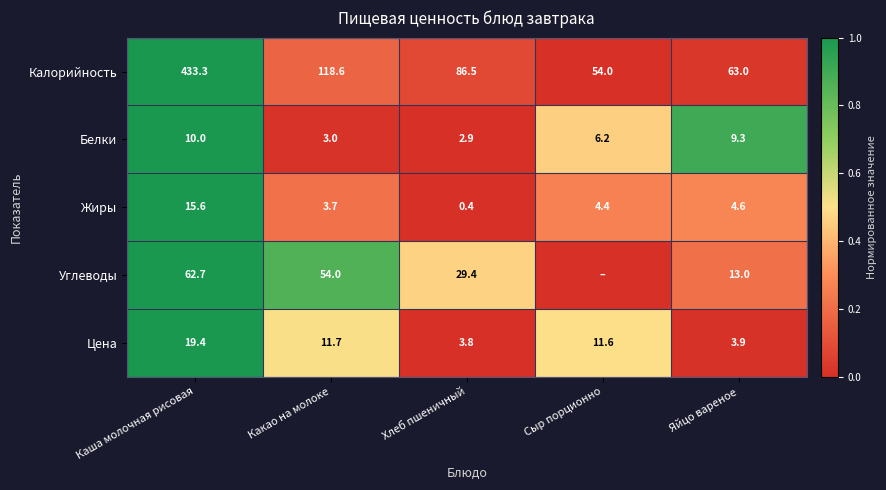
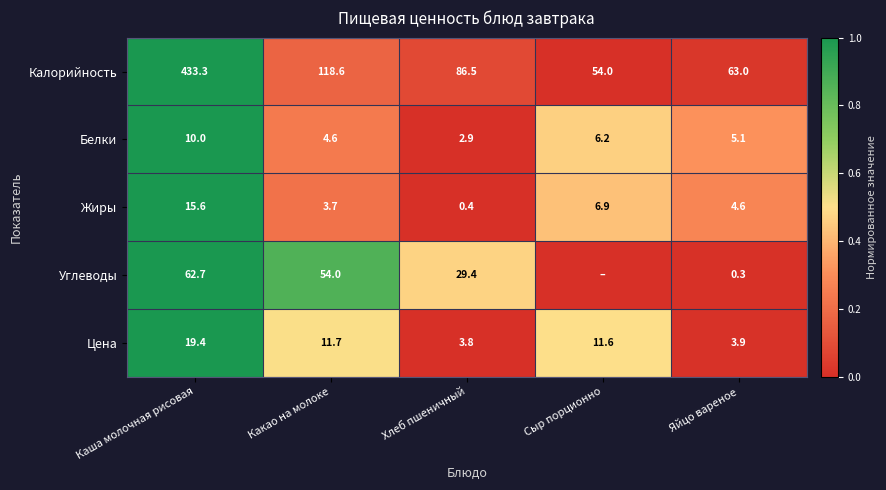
  {
    "Калорийность": {
      "Каша молочная рисовая": 433.3,
      "Какао на молоке": 118.6,
      "Хлеб пшеничный": 86.5,
      "Сыр порционно": 54.0,
      "Яйцо вареное": 63.0
    },
    "Белки": {
      "Каша молочная рисовая": 10.0,
-     "Какао на молоке": 3.0,
+     "Какао на молоке": 4.6,
      "Хлеб пшеничный": 2.9,
      "Сыр порционно": 6.2,
-     "Яйцо вареное": 9.3
+     "Яйцо вареное": 5.1
    },
    "Жиры": {
      "Каша молочная рисовая": 15.6,
      "Какао на молоке": 3.7,
      "Хлеб пшеничный": 0.4,
-     "Сыр порционно": 4.4,
+     "Сыр порционно": 6.9,
      "Яйцо вареное": 4.6
    },
    "Углеводы": {
      "Каша молочная рисовая": 62.7,
      "Какао на молоке": 54.0,
      "Хлеб пшеничный": 29.4,
-     "Яйцо вареное": 13.0
+     "Яйцо вареное": 0.3
    },
    "Цена": {
      "Каша молочная рисовая": 19.4,
      "Какао на молоке": 11.7,
      "Хлеб пшеничный": 3.8,
      "Сыр порционно": 11.6,
      "Яйцо вареное": 3.9
    }
  }
